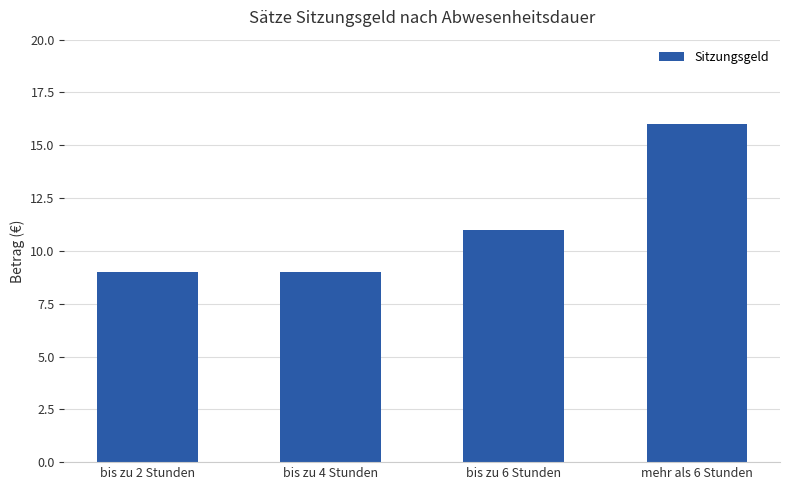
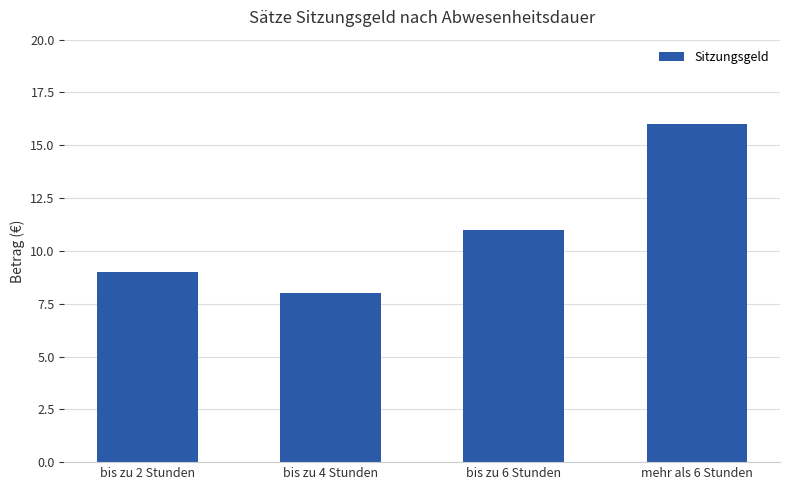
  {
    "bis zu 2 Stunden": 9,
-   "bis zu 4 Stunden": 9,
+   "bis zu 4 Stunden": 8,
    "bis zu 6 Stunden": 11,
    "mehr als 6 Stunden": 16
  }
